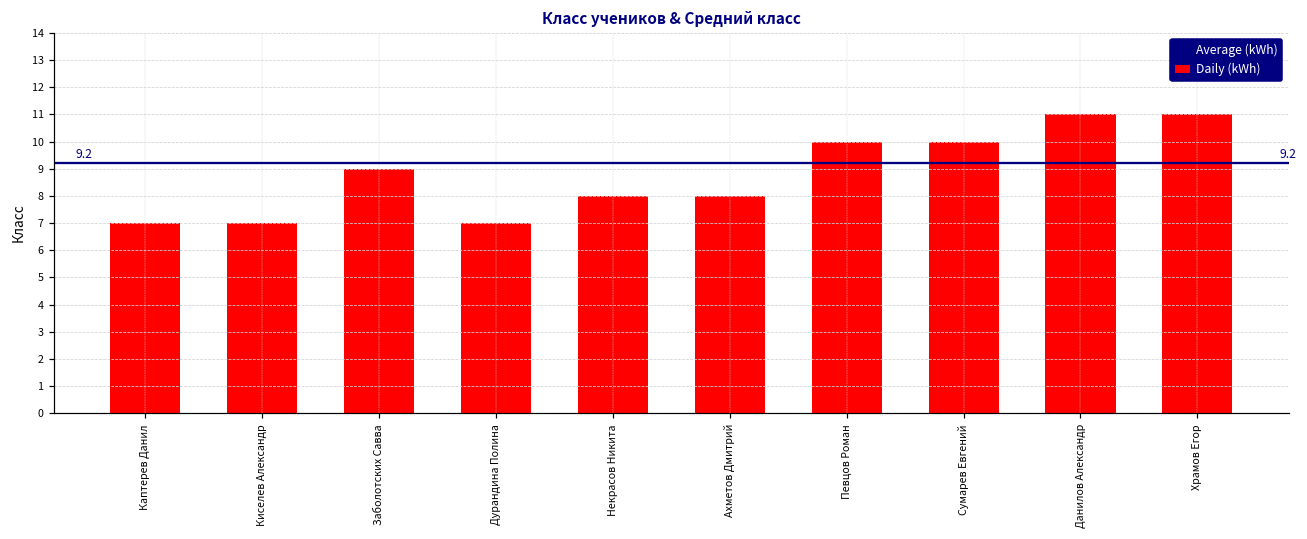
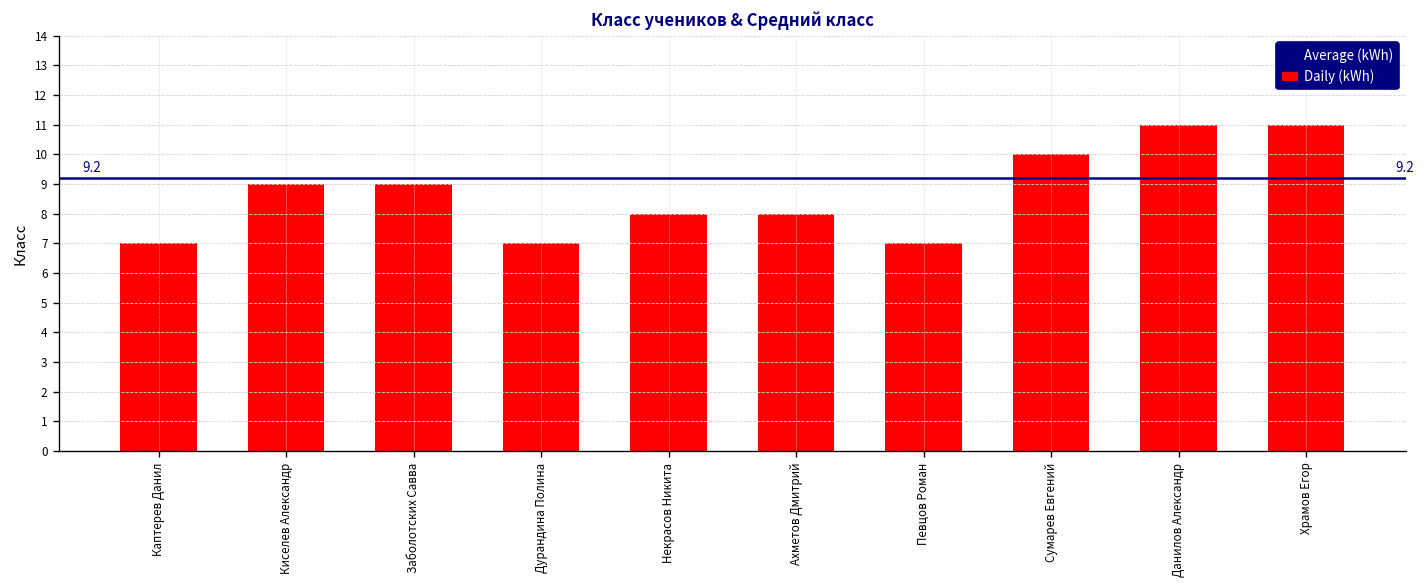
  {
    "Каптерев Данил": 7,
-   "Киселев Александр": 7,
+   "Киселев Александр": 9,
    "Заболотских Савва": 9,
    "Дурандина Полина": 7,
    "Некрасов Никита": 8,
    "Ахметов Дмитрий": 8,
-   "Певцов Роман": 10,
+   "Певцов Роман": 7,
    "Сумарев Евгений": 10,
    "Данилов Александр": 11,
    "Храмов Егор": 11
  }
